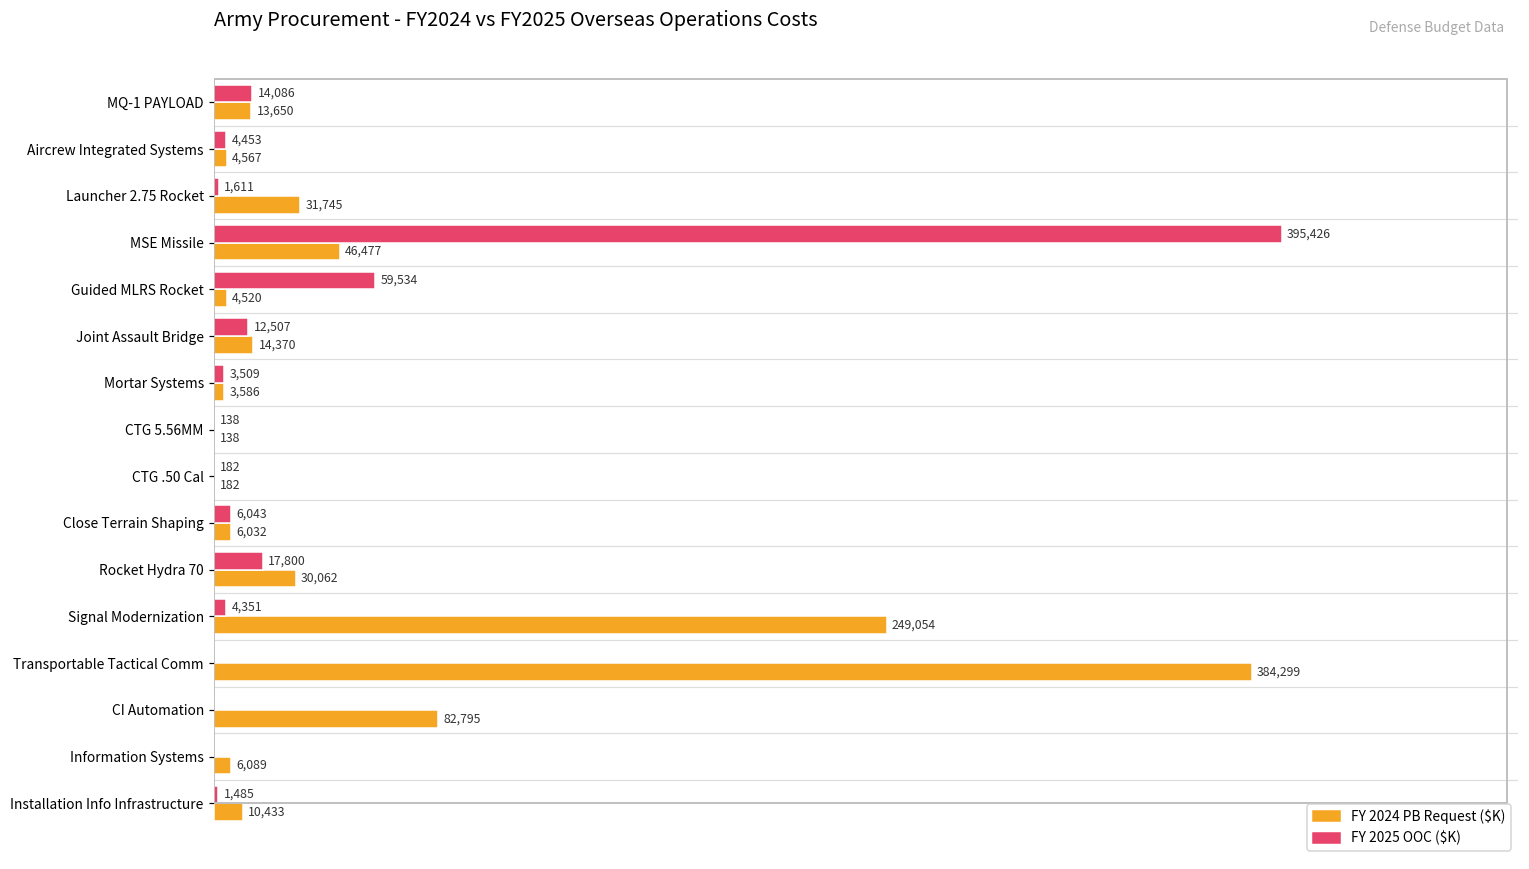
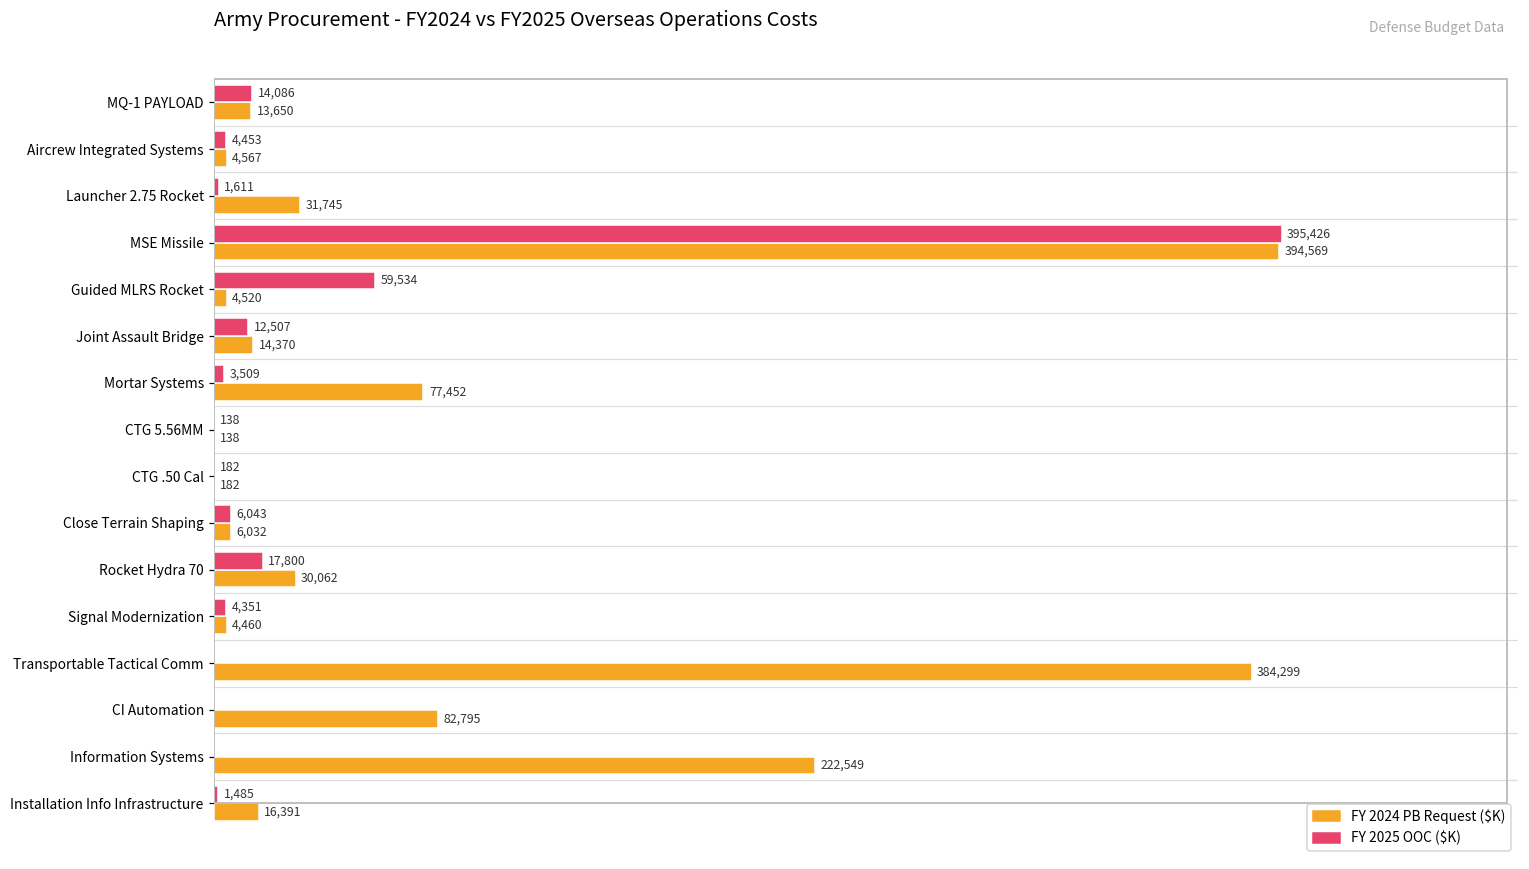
  {
    "FY 2024 PB Request ($K)": {
      "MQ-1 PAYLOAD": "13,650",
      "Aircrew Integrated Systems": "4,567",
      "Launcher 2.75 Rocket": "31,745",
-     "MSE Missile": "46,477",
+     "MSE Missile": "394,569",
      "Guided MLRS Rocket": "4,520",
      "Joint Assault Bridge": "14,370",
-     "Mortar Systems": "3,586",
+     "Mortar Systems": "77,452",
      "CTG 5.56MM": "138",
      "CTG .50 Cal": "182",
      "Close Terrain Shaping": "6,032",
      "Rocket Hydra 70": "30,062",
-     "Signal Modernization": "249,054",
+     "Signal Modernization": "4,460",
      "Transportable Tactical Comm": "384,299",
      "CI Automation": "82,795",
-     "Information Systems": "6,089",
-     "Installation Info Infrastructure": "10,433"
+     "Information Systems": "222,549",
+     "Installation Info Infrastructure": "16,391"
    },
    "FY 2025 OOC ($K)": {
      "MQ-1 PAYLOAD": "14,086",
      "Aircrew Integrated Systems": "4,453",
      "Launcher 2.75 Rocket": "1,611",
      "MSE Missile": "395,426",
      "Guided MLRS Rocket": "59,534",
      "Joint Assault Bridge": "12,507",
      "Mortar Systems": "3,509",
      "CTG 5.56MM": "138",
      "CTG .50 Cal": "182",
      "Close Terrain Shaping": "6,043",
      "Rocket Hydra 70": "17,800",
      "Signal Modernization": "4,351",
      "Installation Info Infrastructure": "1,485"
    }
  }
